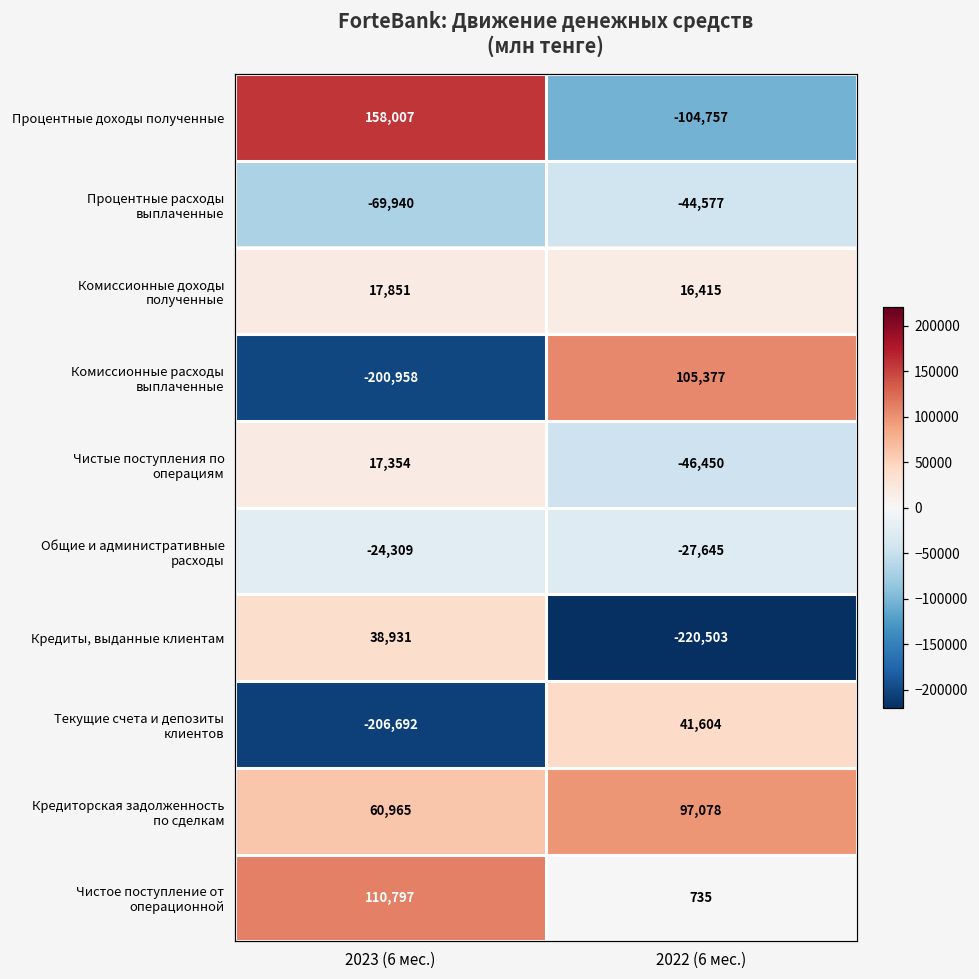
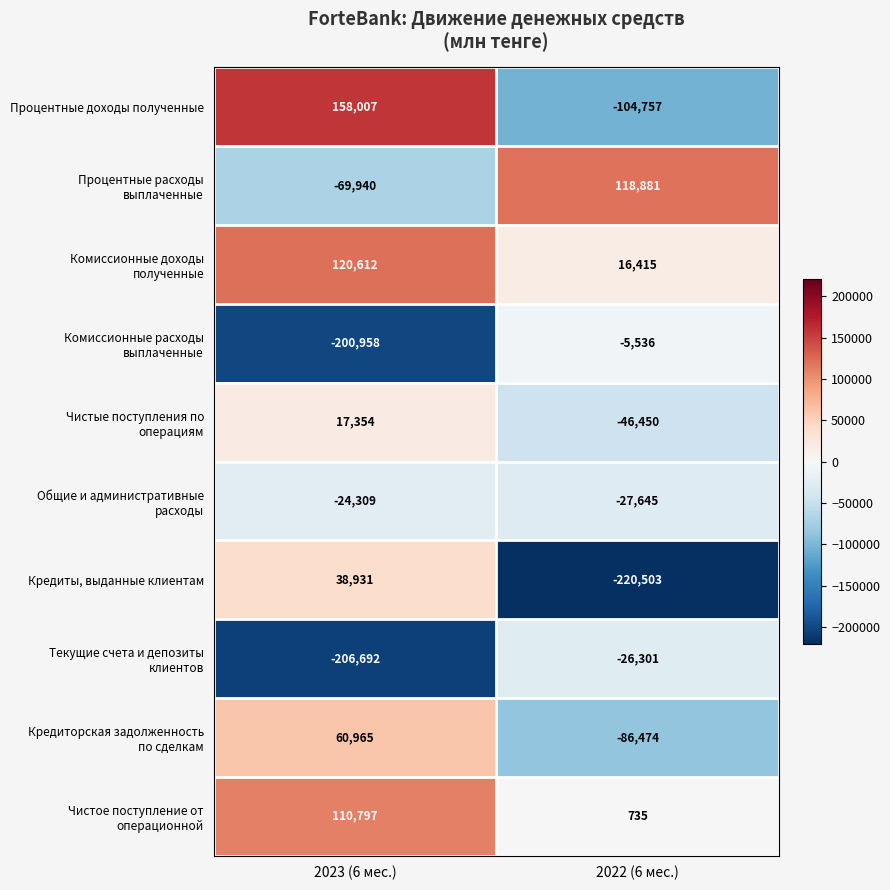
  {
    "Процентные доходы полученные": {
      "2023 (6 мес.)": "158,007",
      "2022 (6 мес.)": "-104,757"
    },
    "Процентные расходы выплаченные": {
      "2023 (6 мес.)": "-69,940",
-     "2022 (6 мес.)": "-44,577"
+     "2022 (6 мес.)": "118,881"
    },
    "Комиссионные доходы полученные": {
-     "2023 (6 мес.)": "17,851",
+     "2023 (6 мес.)": "120,612",
      "2022 (6 мес.)": "16,415"
    },
    "Комиссионные расходы выплаченные": {
      "2023 (6 мес.)": "-200,958",
-     "2022 (6 мес.)": "105,377"
+     "2022 (6 мес.)": "-5,536"
    },
    "Чистые поступления по операциям": {
      "2023 (6 мес.)": "17,354",
      "2022 (6 мес.)": "-46,450"
    },
    "Общие и административные расходы": {
      "2023 (6 мес.)": "-24,309",
      "2022 (6 мес.)": "-27,645"
    },
    "Кредиты, выданные клиентам": {
      "2023 (6 мес.)": "38,931",
      "2022 (6 мес.)": "-220,503"
    },
    "Текущие счета и депозиты клиентов": {
      "2023 (6 мес.)": "-206,692",
-     "2022 (6 мес.)": "41,604"
+     "2022 (6 мес.)": "-26,301"
    },
    "Кредиторская задолженность по сделкам": {
      "2023 (6 мес.)": "60,965",
-     "2022 (6 мес.)": "97,078"
+     "2022 (6 мес.)": "-86,474"
    },
    "Чистое поступление от операционной": {
      "2023 (6 мес.)": "110,797",
      "2022 (6 мес.)": "735"
    }
  }
